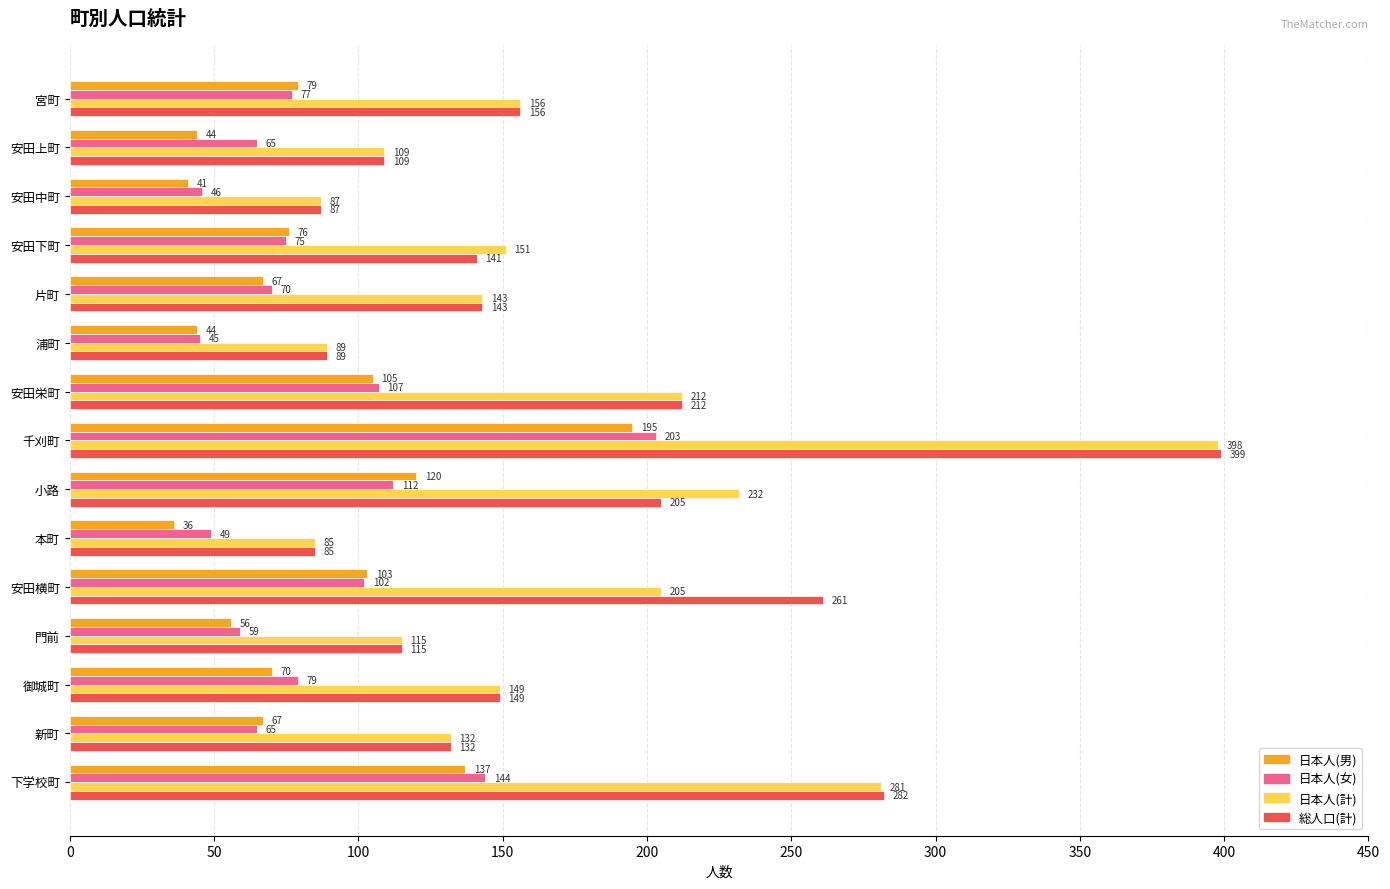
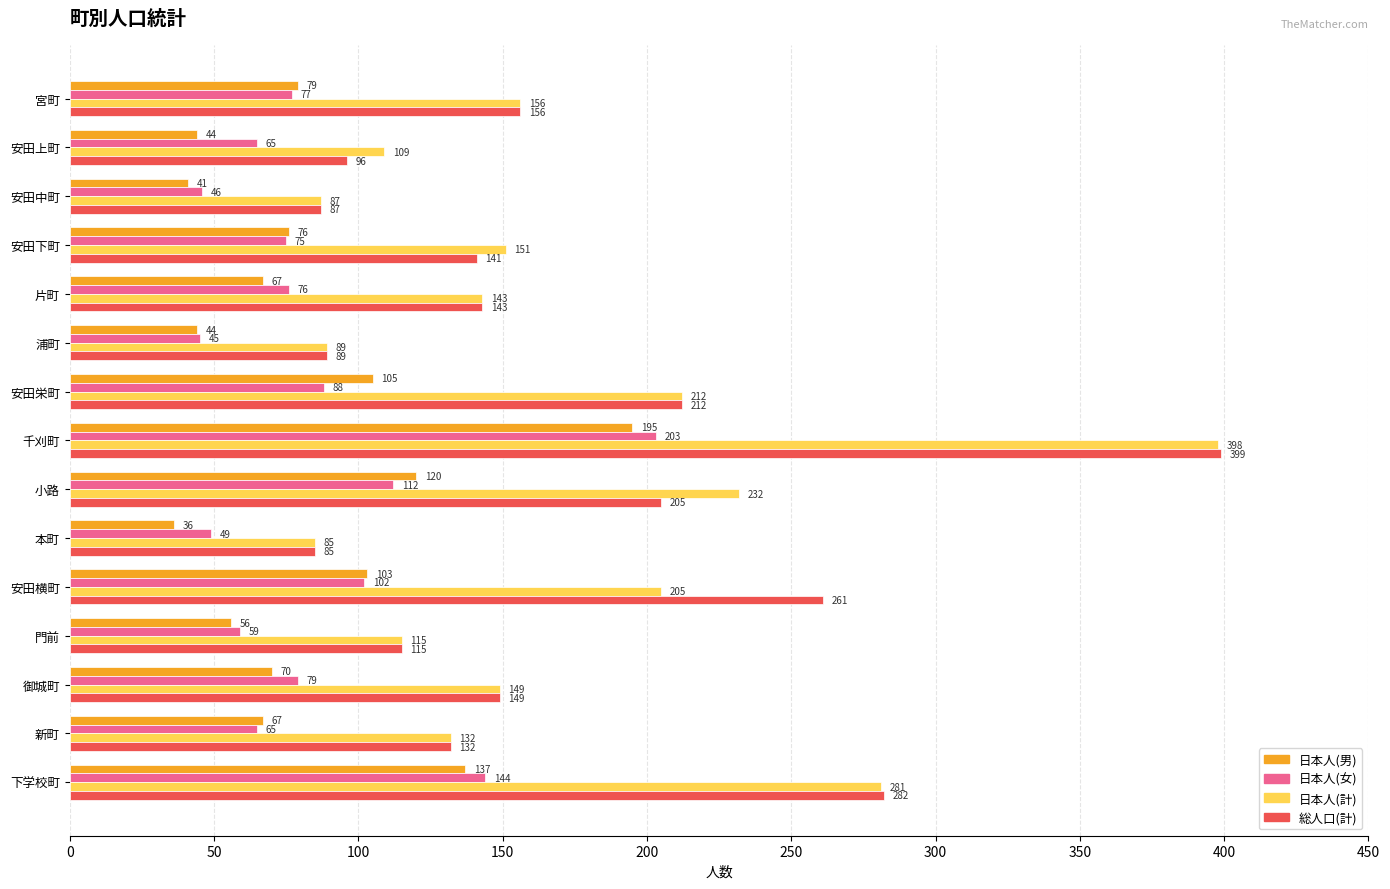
  {
    "日本人(男)": {
      "宮町": 79,
      "安田上町": 44,
      "安田中町": 41,
      "安田下町": 76,
      "片町": 67,
      "浦町": 44,
      "安田栄町": 105,
      "千刈町": 195,
      "小路": 120,
      "本町": 36,
      "安田横町": 103,
      "門前": 56,
      "御城町": 70,
      "新町": 67,
      "下学校町": 137
    },
    "日本人(女)": {
      "宮町": 77,
      "安田上町": 65,
      "安田中町": 46,
      "安田下町": 75,
-     "片町": 70,
+     "片町": 76,
      "浦町": 45,
-     "安田栄町": 107,
+     "安田栄町": 88,
      "千刈町": 203,
      "小路": 112,
      "本町": 49,
      "安田横町": 102,
      "門前": 59,
      "御城町": 79,
      "新町": 65,
      "下学校町": 144
    },
    "日本人(計)": {
      "宮町": 156,
      "安田上町": 109,
      "安田中町": 87,
      "安田下町": 151,
      "片町": 143,
      "浦町": 89,
      "安田栄町": 212,
      "千刈町": 398,
      "小路": 232,
      "本町": 85,
      "安田横町": 205,
      "門前": 115,
      "御城町": 149,
      "新町": 132,
      "下学校町": 281
    },
    "総人口(計)": {
      "宮町": 156,
-     "安田上町": 109,
+     "安田上町": 96,
      "安田中町": 87,
      "安田下町": 141,
      "片町": 143,
      "浦町": 89,
      "安田栄町": 212,
      "千刈町": 399,
      "小路": 205,
      "本町": 85,
      "安田横町": 261,
      "門前": 115,
      "御城町": 149,
      "新町": 132,
      "下学校町": 282
    }
  }
